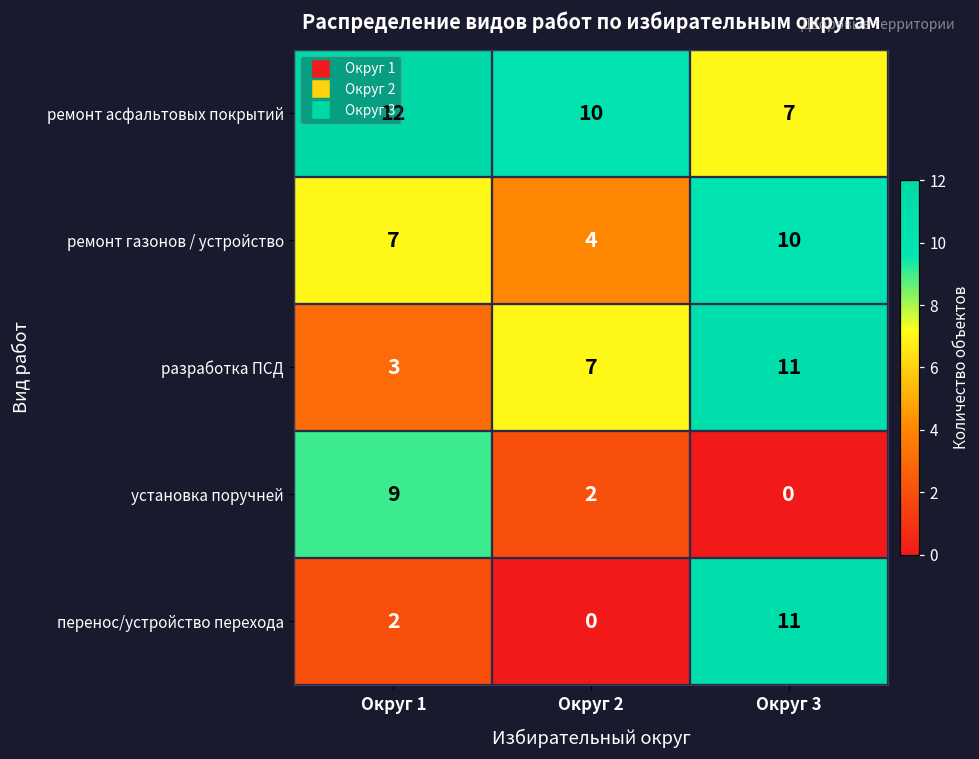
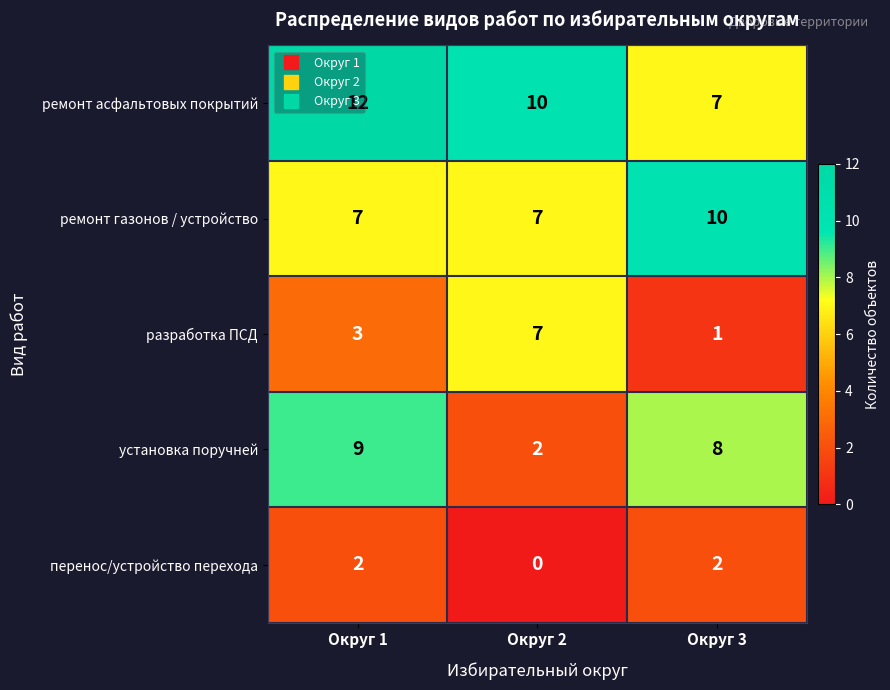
  {
    "ремонт асфальтовых покрытий": {
      "Округ 2": 10,
      "Округ 3": 7
    },
    "ремонт газонов / устройство": {
      "Округ 1": 7,
-     "Округ 2": 4,
+     "Округ 2": 7,
      "Округ 3": 10
    },
    "разработка ПСД": {
      "Округ 1": 3,
      "Округ 2": 7,
-     "Округ 3": 11
+     "Округ 3": 1
    },
    "установка поручней": {
      "Округ 1": 9,
      "Округ 2": 2,
-     "Округ 3": 0
+     "Округ 3": 8
    },
    "перенос/устройство перехода": {
      "Округ 1": 2,
      "Округ 2": 0,
-     "Округ 3": 11
+     "Округ 3": 2
    }
  }
